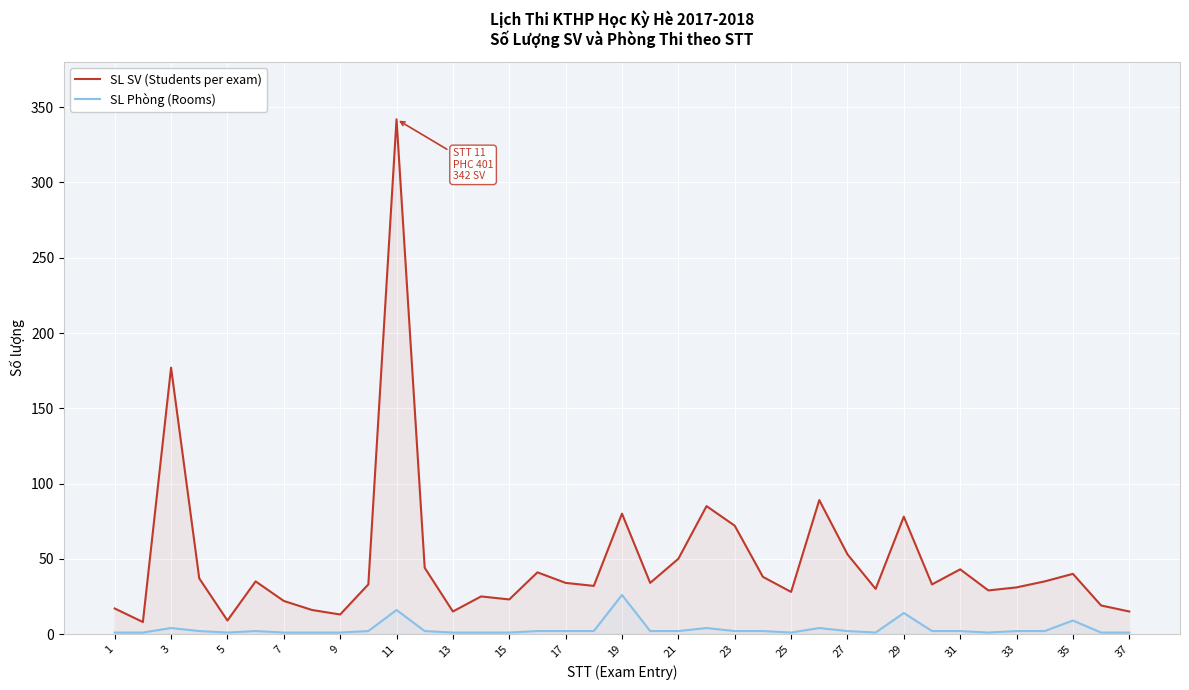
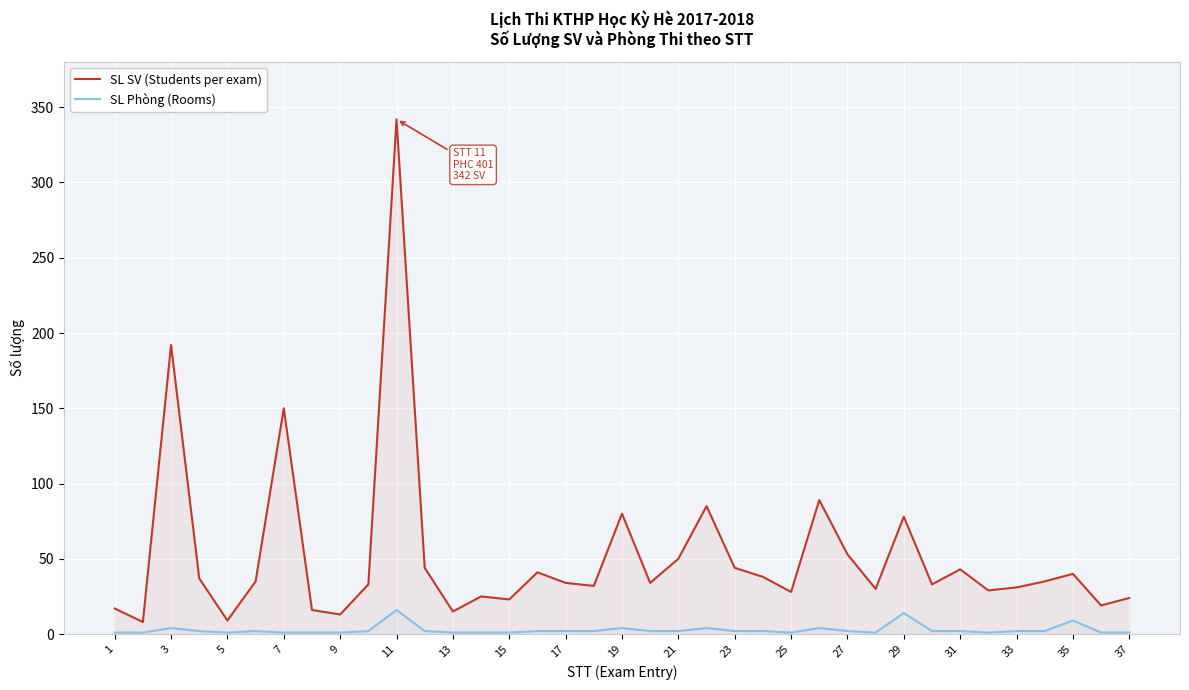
  {
    "SL SV (Students per exam)": {
      "1": 17,
-     "3": 177,
+     "3": 192,
      "5": 9,
-     "7": 22,
+     "7": 150,
      "9": 13,
      "13": 15,
      "15": 23,
      "17": 34,
      "19": 80,
      "21": 50,
-     "23": 72,
+     "23": 44,
      "25": 28,
      "27": 53,
      "29": 78,
      "31": 43,
      "33": 31,
      "35": 40,
-     "37": 15
+     "37": 24
    },
    "SL Phòng (Rooms)": {
      "1": 1,
      "3": 4,
      "5": 1,
      "7": 1,
      "9": 1,
      "11": 16,
      "13": 1,
      "15": 1,
      "17": 2,
-     "19": 26,
+     "19": 4,
      "21": 2,
      "23": 2,
      "25": 1,
      "27": 2,
      "29": 14,
      "31": 2,
      "33": 2,
      "35": 9,
      "37": 1
    }
  }
